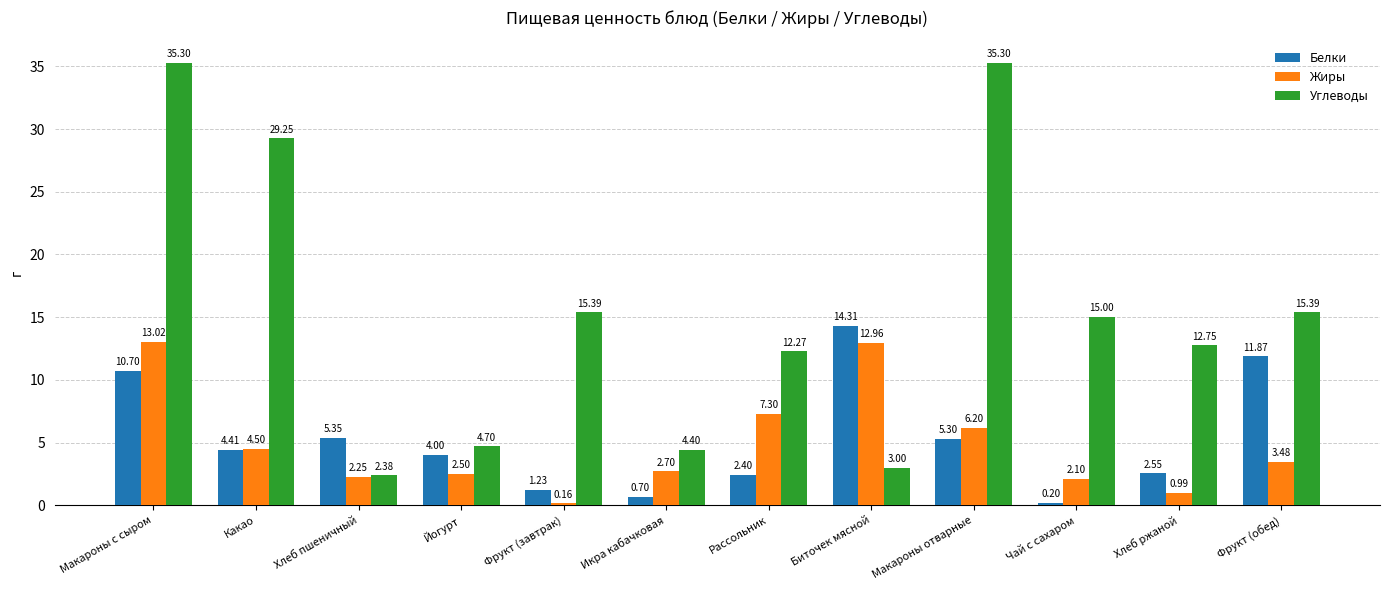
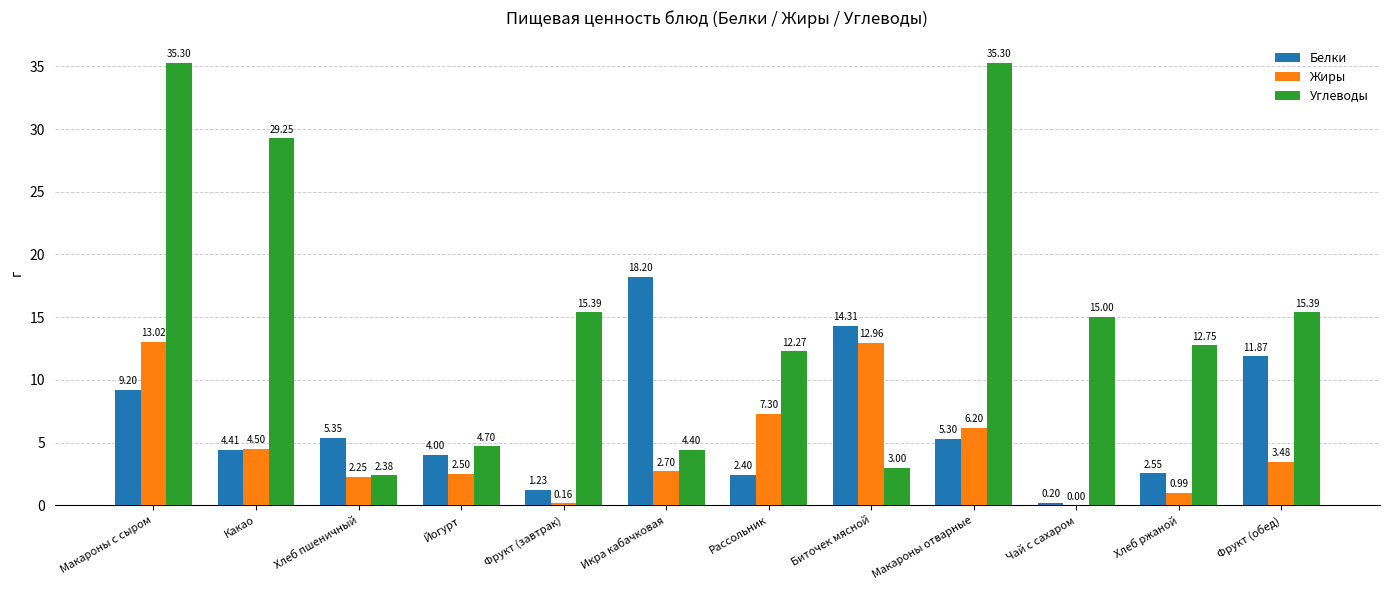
  {
    "Белки": {
-     "Макароны с сыром": 10.70,
+     "Макароны с сыром": 9.20,
      "Какао": 4.41,
      "Хлеб пшеничный": 5.35,
      "Йогурт": 4.00,
      "Фрукт (завтрак)": 1.23,
-     "Икра кабачковая": 0.70,
+     "Икра кабачковая": 18.20,
      "Рассольник": 2.40,
      "Биточек мясной": 14.31,
      "Макароны отварные": 5.30,
      "Чай с сахаром": 0.20,
      "Хлеб ржаной": 2.55,
      "Фрукт (обед)": 11.87
    },
    "Жиры": {
      "Макароны с сыром": 13.02,
      "Какао": 4.50,
      "Хлеб пшеничный": 2.25,
      "Йогурт": 2.50,
      "Фрукт (завтрак)": 0.16,
      "Икра кабачковая": 2.70,
      "Рассольник": 7.30,
      "Биточек мясной": 12.96,
      "Макароны отварные": 6.20,
-     "Чай с сахаром": 2.10,
+     "Чай с сахаром": 0.00,
      "Хлеб ржаной": 0.99,
      "Фрукт (обед)": 3.48
    },
    "Углеводы": {
      "Макароны с сыром": 35.30,
      "Какао": 29.25,
      "Хлеб пшеничный": 2.38,
      "Йогурт": 4.70,
      "Фрукт (завтрак)": 15.39,
      "Икра кабачковая": 4.40,
      "Рассольник": 12.27,
      "Биточек мясной": 3.00,
      "Макароны отварные": 35.30,
      "Чай с сахаром": 15.00,
      "Хлеб ржаной": 12.75,
      "Фрукт (обед)": 15.39
    }
  }
